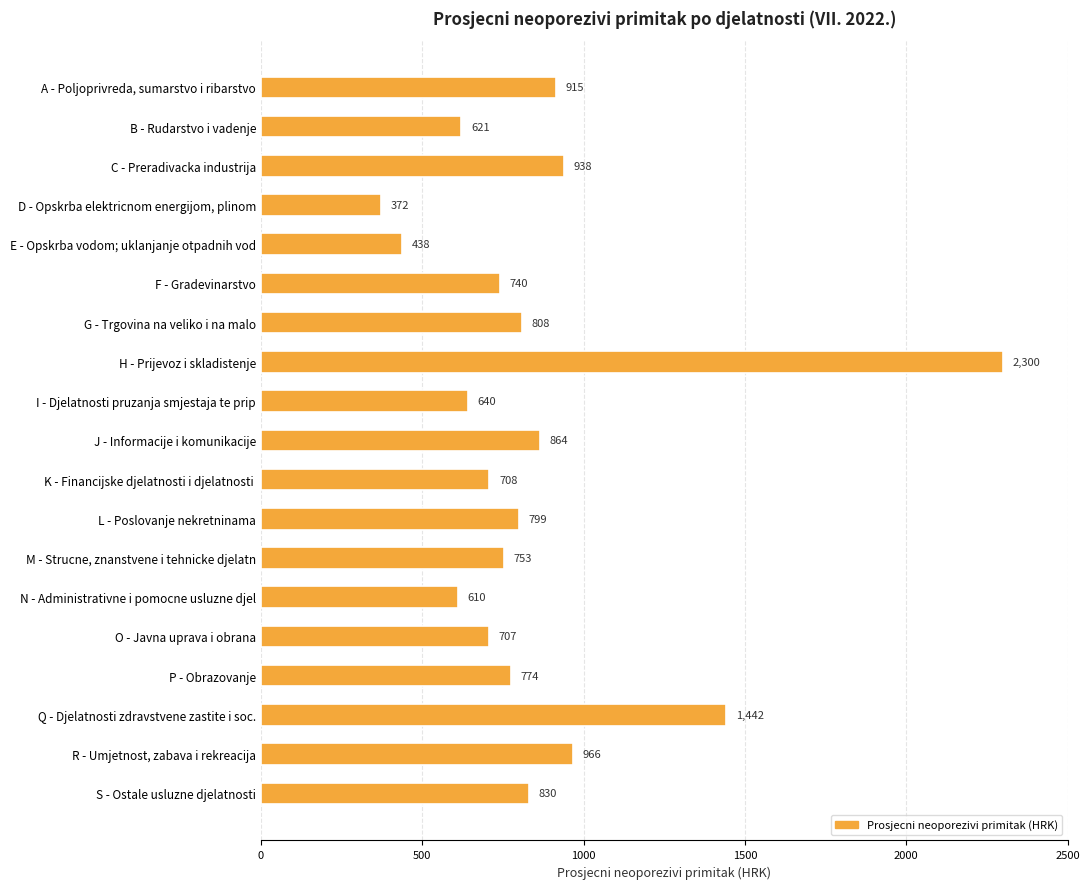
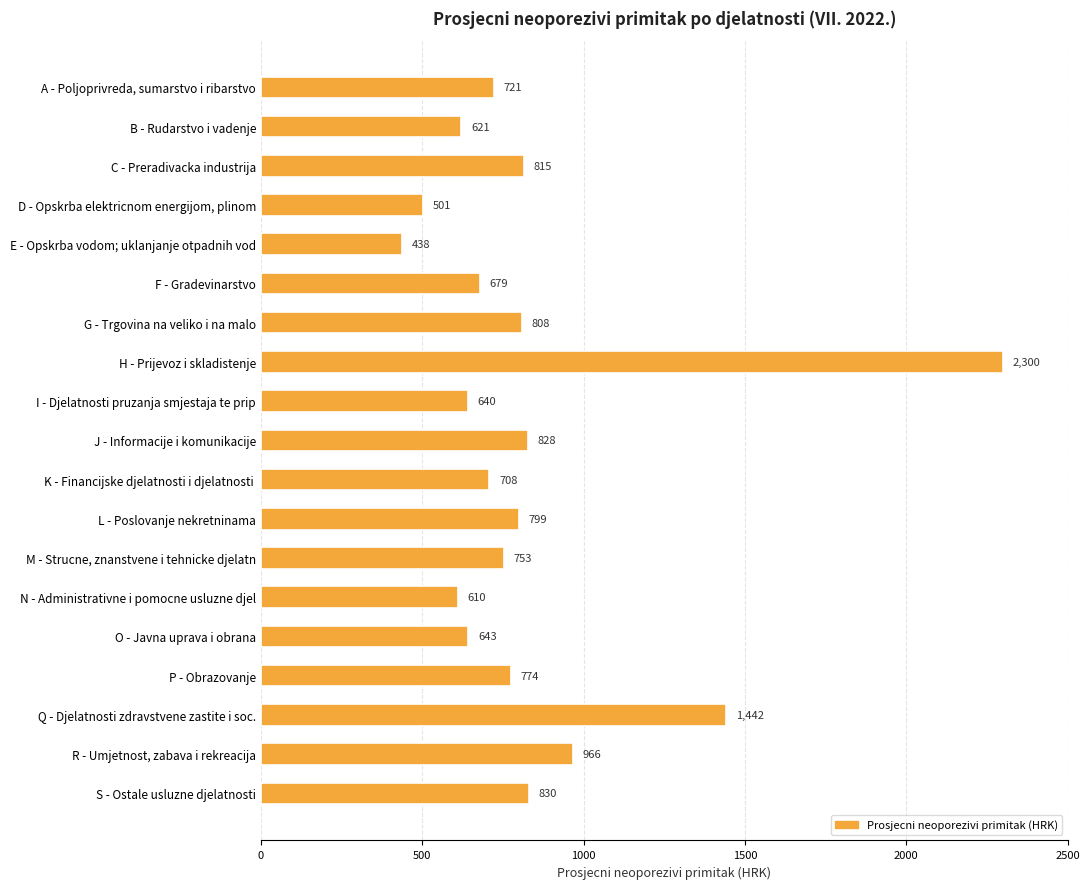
  {
-   "A - Poljoprivreda, sumarstvo i ribarstvo": "915",
+   "A - Poljoprivreda, sumarstvo i ribarstvo": "721",
    "B - Rudarstvo i vadenje": "621",
-   "C - Preradivacka industrija": "938",
-   "D - Opskrba elektricnom energijom, plinom": "372",
+   "C - Preradivacka industrija": "815",
+   "D - Opskrba elektricnom energijom, plinom": "501",
    "E - Opskrba vodom; uklanjanje otpadnih vod": "438",
-   "F - Gradevinarstvo": "740",
+   "F - Gradevinarstvo": "679",
    "G - Trgovina na veliko i na malo": "808",
    "H - Prijevoz i skladistenje": "2,300",
    "I - Djelatnosti pruzanja smjestaja te prip": "640",
-   "J - Informacije i komunikacije": "864",
+   "J - Informacije i komunikacije": "828",
    "K - Financijske djelatnosti i djelatnosti": "708",
    "L - Poslovanje nekretninama": "799",
    "M - Strucne, znanstvene i tehnicke djelatn": "753",
    "N - Administrativne i pomocne usluzne djel": "610",
-   "O - Javna uprava i obrana": "707",
+   "O - Javna uprava i obrana": "643",
    "P - Obrazovanje": "774",
    "Q - Djelatnosti zdravstvene zastite i soc.": "1,442",
    "R - Umjetnost, zabava i rekreacija": "966",
    "S - Ostale usluzne djelatnosti": "830"
  }
